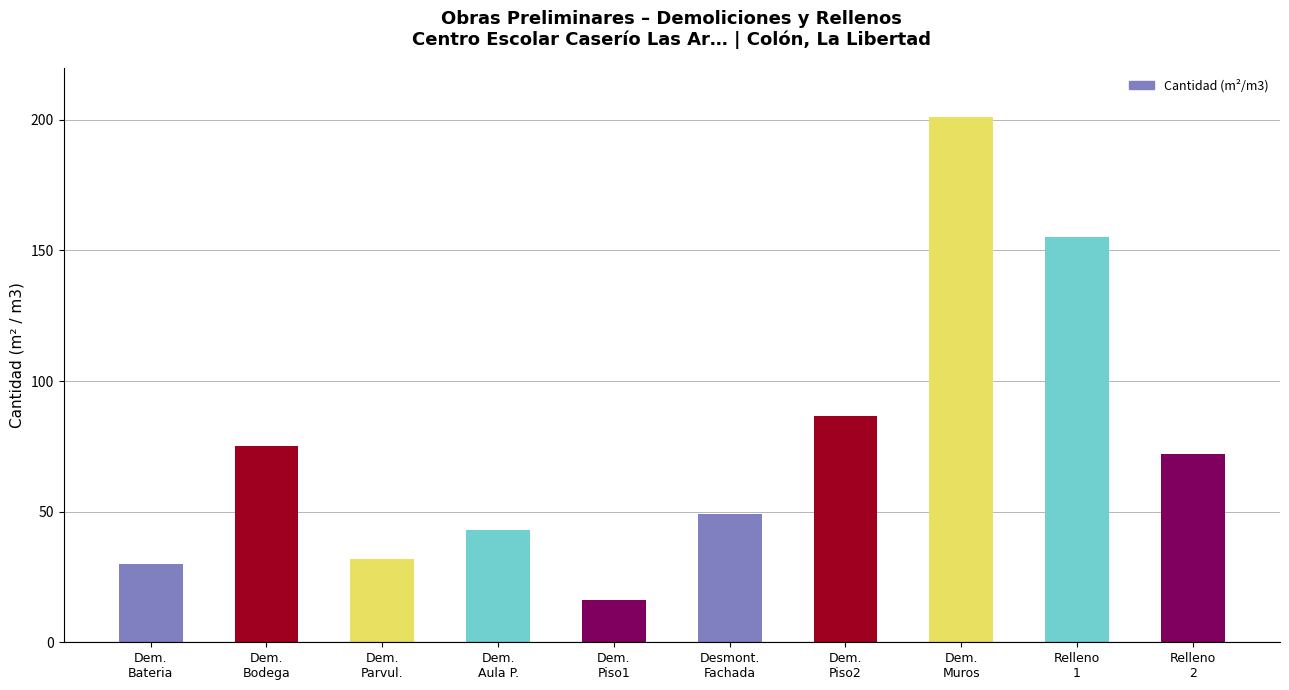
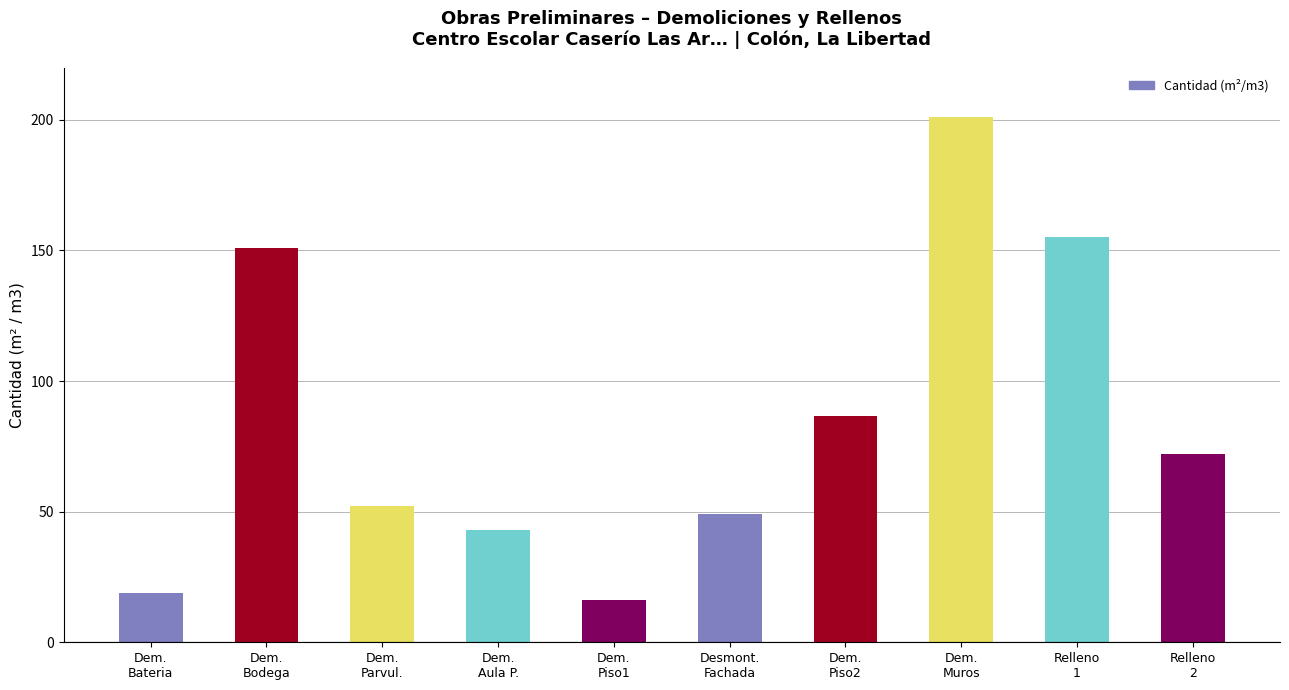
  {
-   "Dem. Bateria": 30,
-   "Dem. Bodega": 75,
-   "Dem. Parvul.": 32,
+   "Dem. Bateria": 19,
+   "Dem. Bodega": 151,
+   "Dem. Parvul.": 52,
    "Dem. Aula P.": 43,
    "Dem. Piso1": 16,
    "Desmont. Fachada": 49,
    "Dem. Piso2": 87,
    "Dem. Muros": 201,
    "Relleno 1": 155,
    "Relleno 2": 72
  }
